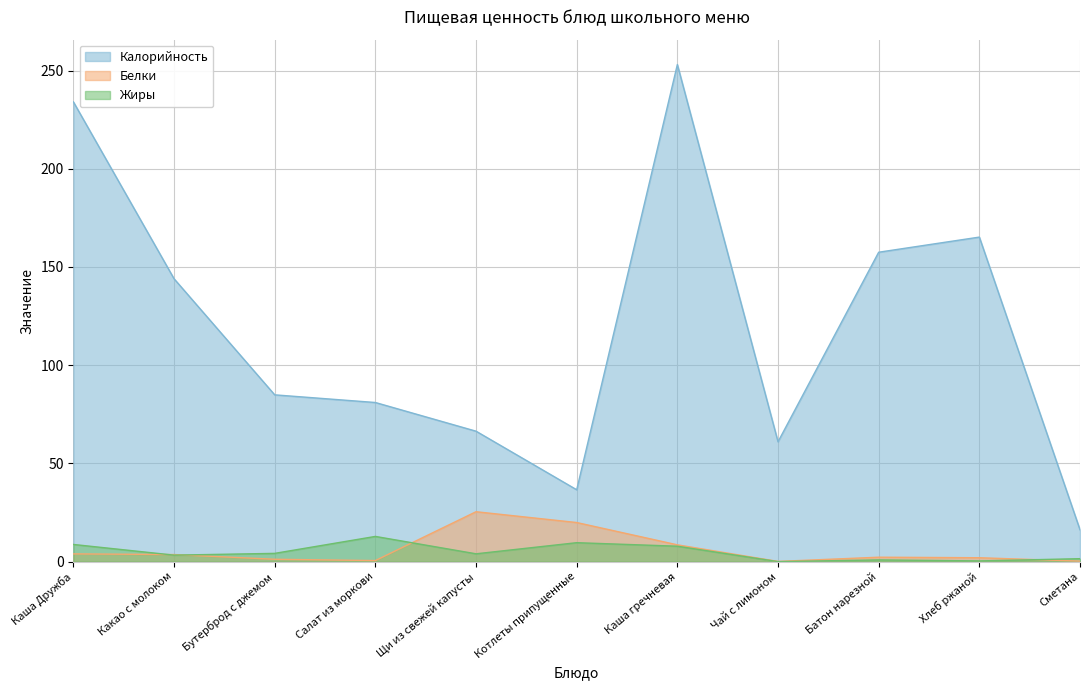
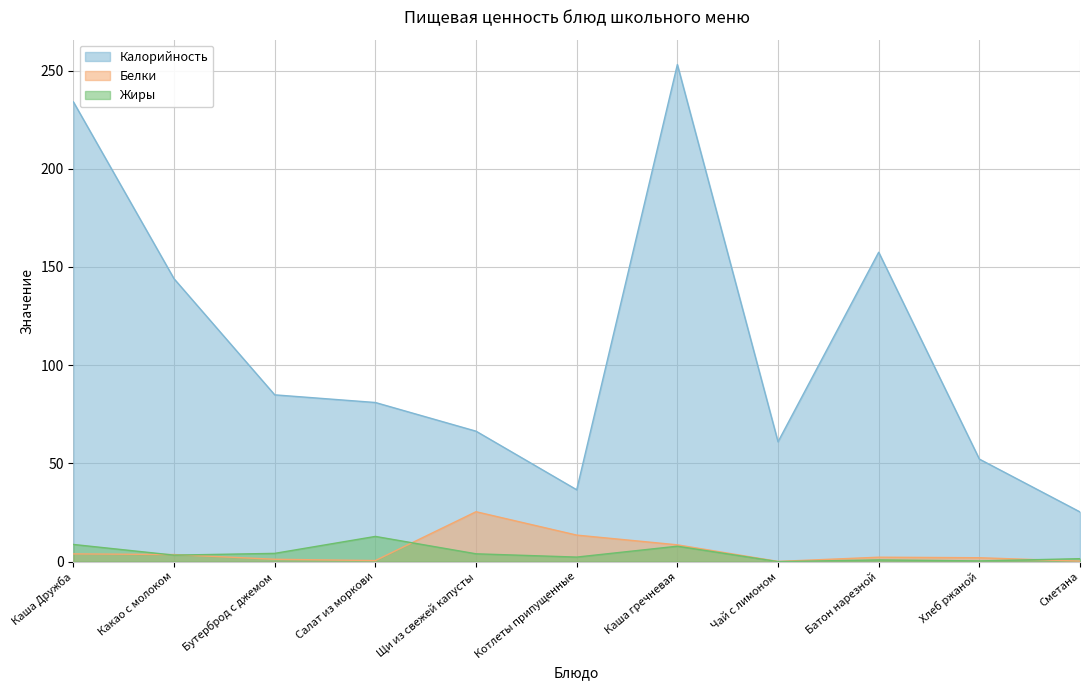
  {
    "Калорийность": {
      "Каша Дружба": 234,
      "Какао с молоком": 144,
      "Бутерброд с джемом": 85,
      "Салат из моркови": 81,
      "Щи из свежей капусты": 66,
      "Котлеты припущенные": 37,
      "Каша гречневая": 253,
      "Чай с лимоном": 61,
      "Батон нарезной": 158,
-     "Хлеб ржаной": 165,
-     "Сметана": 16
+     "Хлеб ржаной": 52,
+     "Сметана": 25
    },
    "Белки": {
      "Каша Дружба": 4,
      "Бутерброд с джемом": 1,
      "Салат из моркови": 1,
      "Щи из свежей капусты": 25,
-     "Котлеты припущенные": 20,
+     "Котлеты припущенные": 14,
      "Батон нарезной": 2,
      "Хлеб ржаной": 2
    },
    "Жиры": {
      "Каша Дружба": 9,
      "Бутерброд с джемом": 4,
      "Салат из моркови": 13,
      "Щи из свежей капусты": 4,
-     "Котлеты припущенные": 10,
+     "Котлеты припущенные": 2,
      "Батон нарезной": 1,
      "Хлеб ржаной": 0
    }
  }
